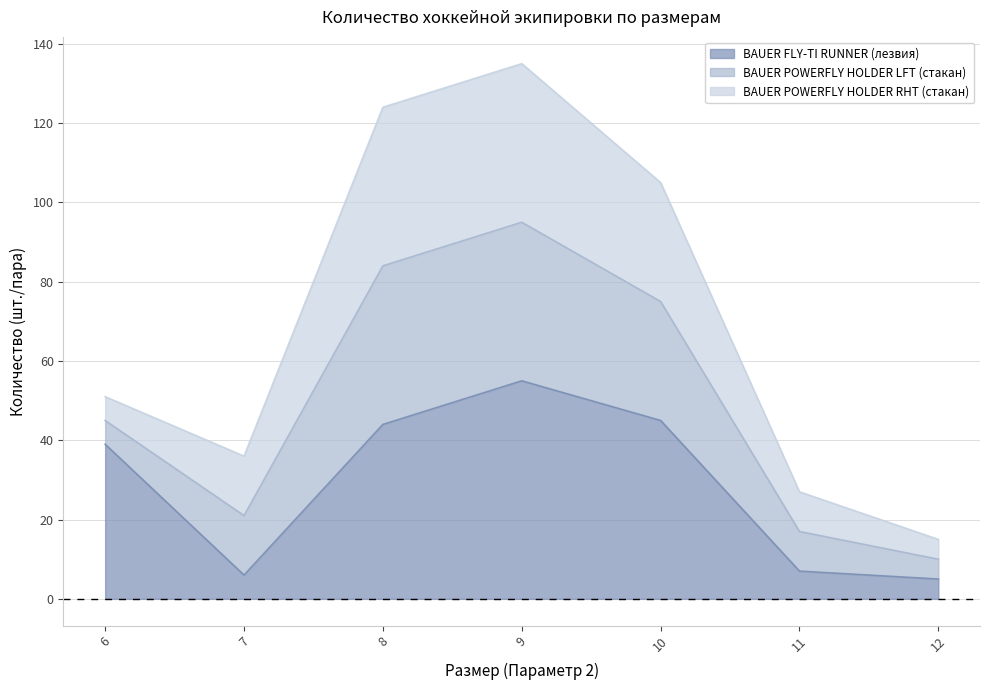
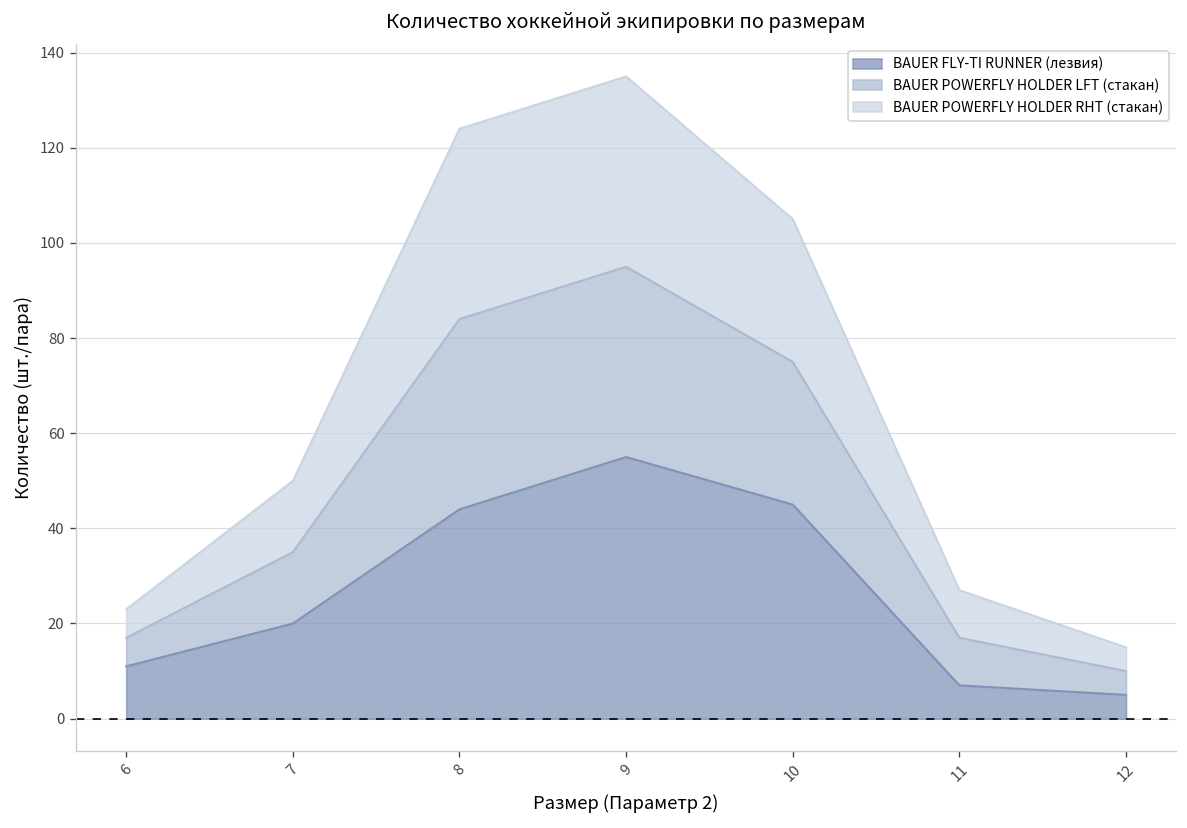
  {
    "BAUER FLY-TI RUNNER (лезвия)": {
-     "6": 39,
-     "7": 6,
+     "6": 11,
+     "7": 20,
      "8": 44,
      "9": 55,
      "10": 45,
      "11": 7,
      "12": 5
    }
  }
